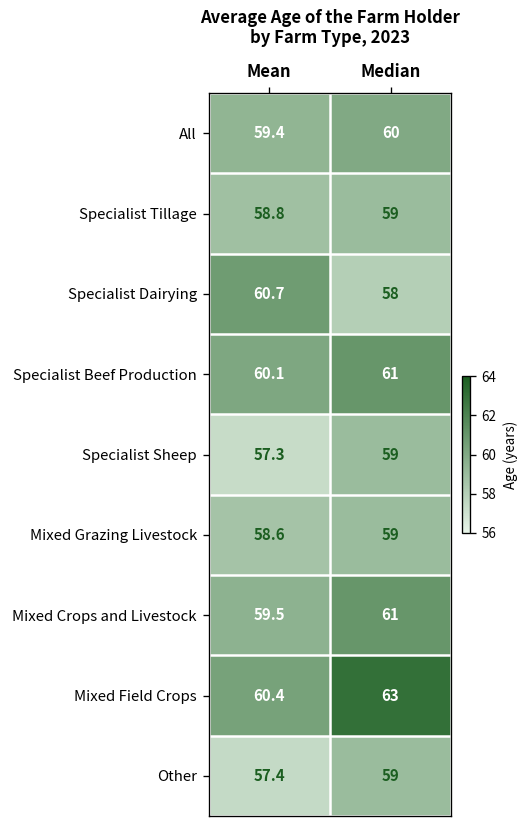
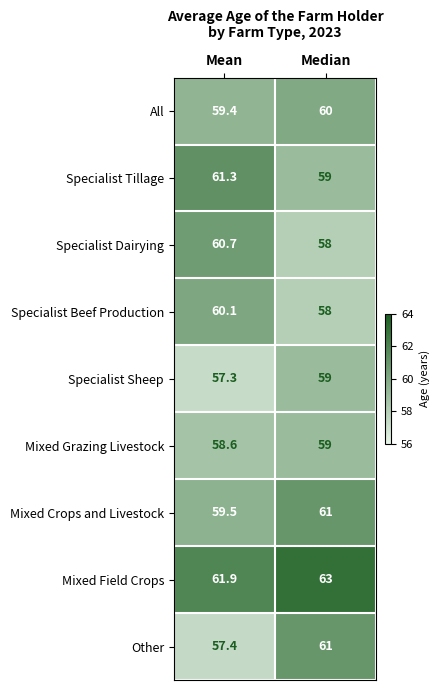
  {
    "All": {
      "Mean": 59.4,
      "Median": 60
    },
    "Specialist Tillage": {
-     "Mean": 58.8,
+     "Mean": 61.3,
      "Median": 59
    },
    "Specialist Dairying": {
      "Mean": 60.7,
      "Median": 58
    },
    "Specialist Beef Production": {
      "Mean": 60.1,
-     "Median": 61
+     "Median": 58
    },
    "Specialist Sheep": {
      "Mean": 57.3,
      "Median": 59
    },
    "Mixed Grazing Livestock": {
      "Mean": 58.6,
      "Median": 59
    },
    "Mixed Crops and Livestock": {
      "Mean": 59.5,
      "Median": 61
    },
    "Mixed Field Crops": {
-     "Mean": 60.4,
+     "Mean": 61.9,
      "Median": 63
    },
    "Other": {
      "Mean": 57.4,
-     "Median": 59
+     "Median": 61
    }
  }
